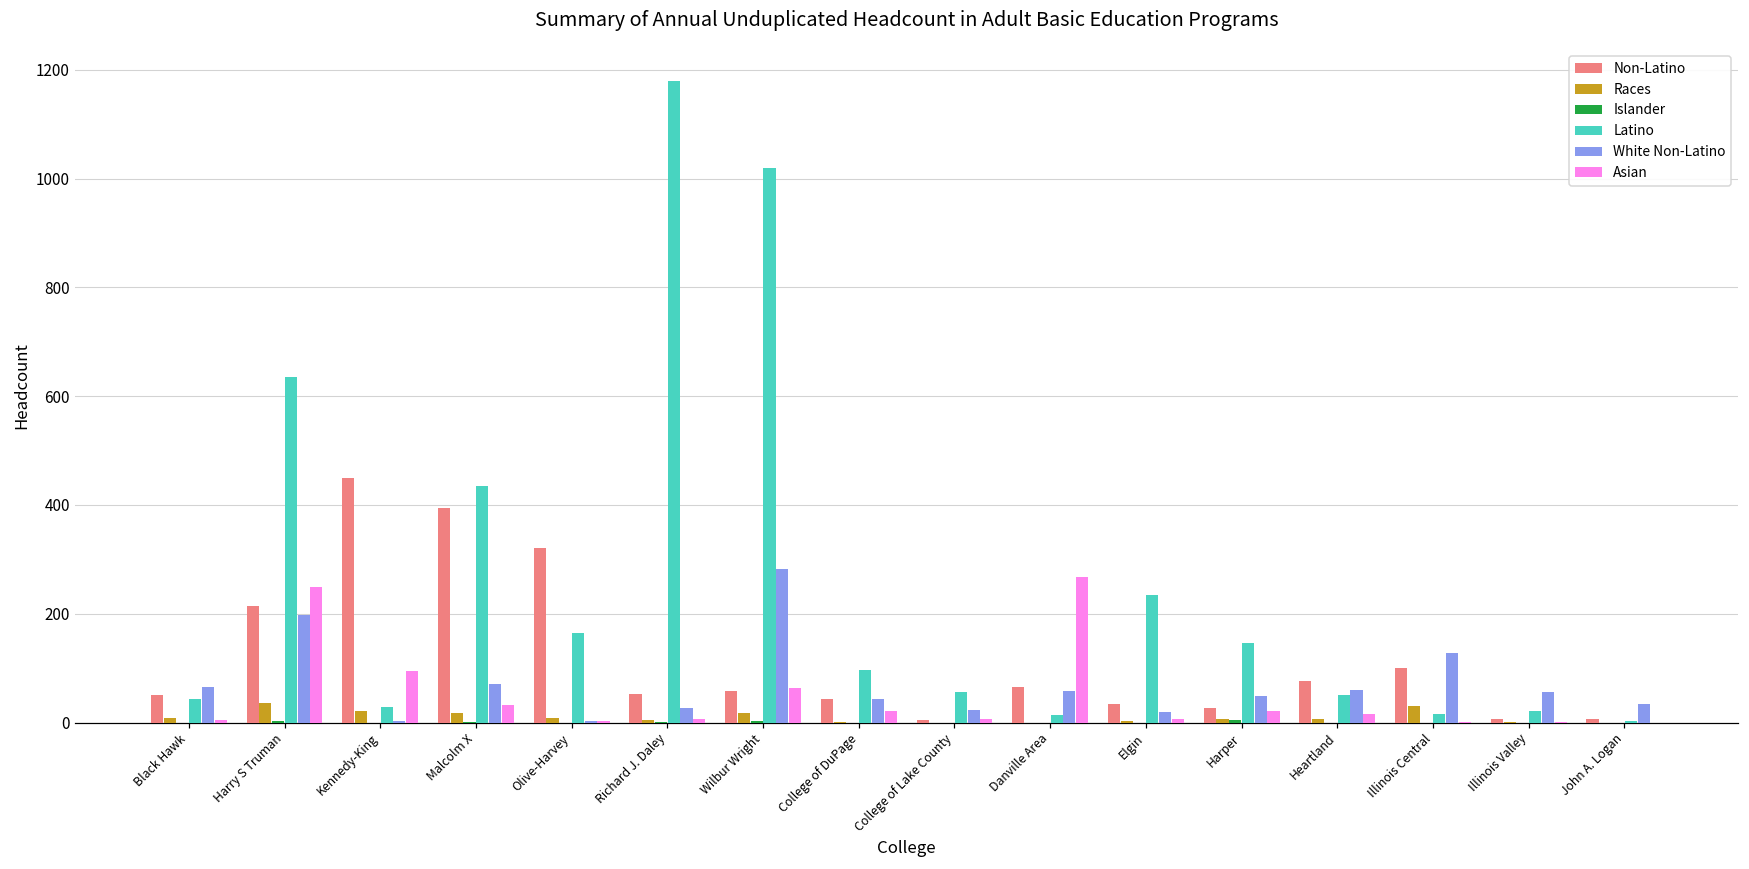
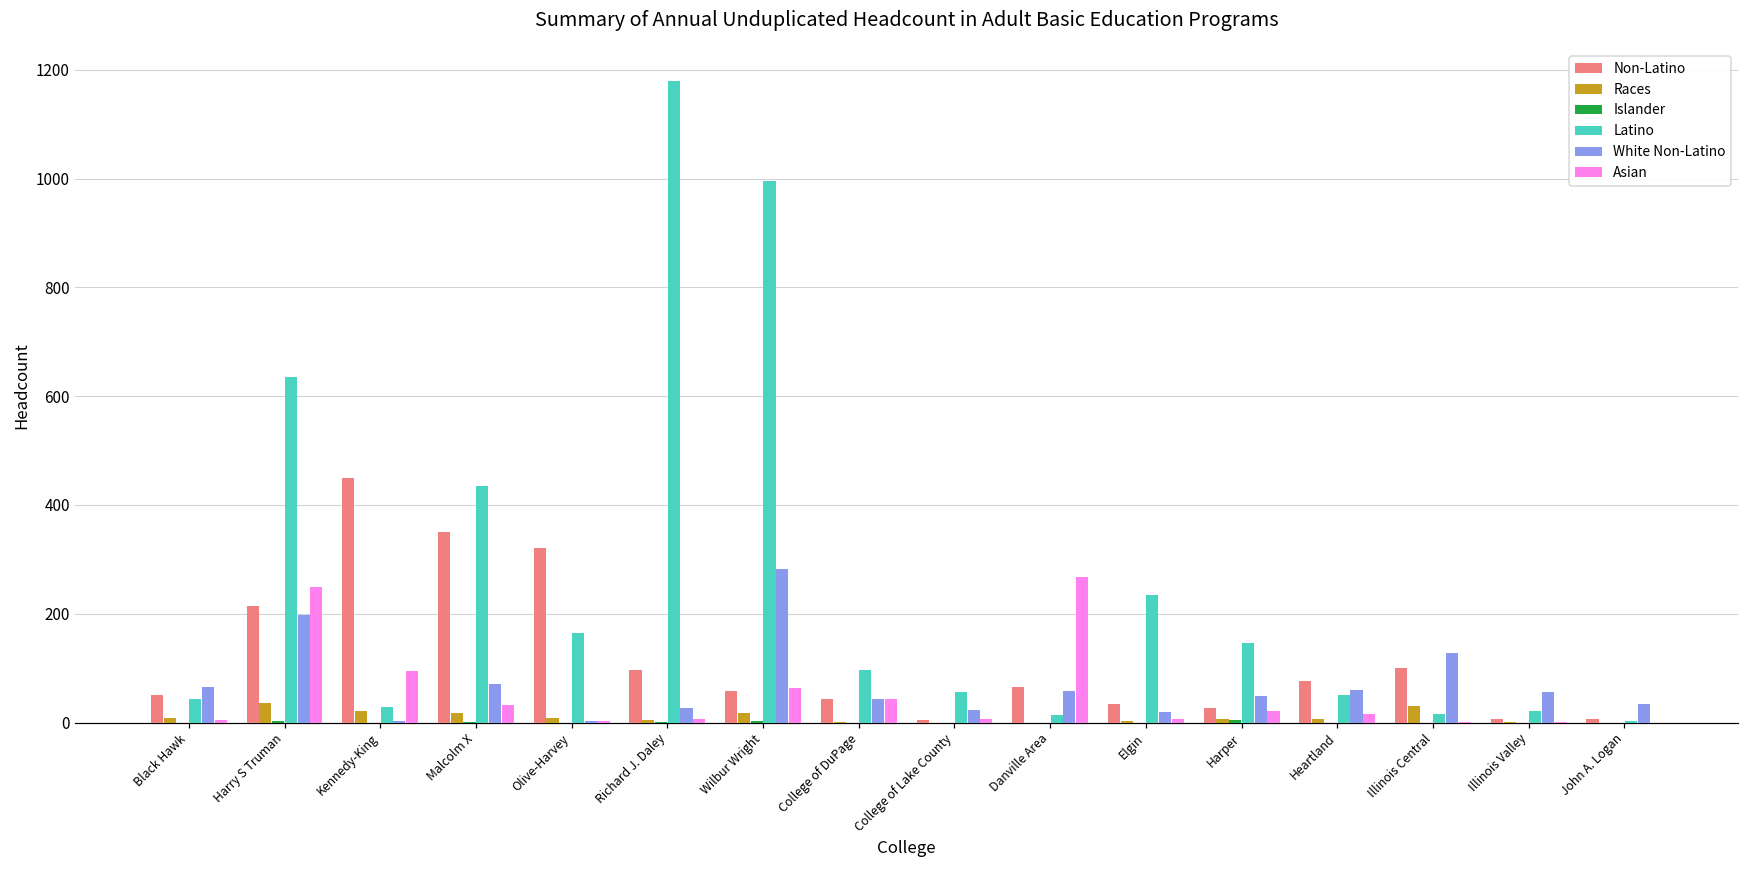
  {
    "Non-Latino": {
      "Black Hawk": 50,
      "Harry S Truman": 220,
      "Kennedy-King": 450,
-     "Malcolm X": 390,
+     "Malcolm X": 350,
      "Olive-Harvey": 320,
-     "Richard J. Daley": 50,
+     "Richard J. Daley": 100,
      "Wilbur Wright": 60,
      "College of DuPage": 40,
      "Danville Area": 70,
      "Elgin": 30,
      "Harper": 30,
      "Heartland": 80,
      "Illinois Central": 100,
      "Illinois Valley": 10,
      "John A. Logan": 10
    },
    "Races": {
      "Black Hawk": 10,
      "Harry S Truman": 40,
      "Kennedy-King": 20,
      "Malcolm X": 20,
      "Olive-Harvey": 10,
      "Wilbur Wright": 20,
      "College of Lake County": 0,
      "Danville Area": 0,
      "Harper": 10,
      "Heartland": 10,
      "Illinois Central": 30,
      "John A. Logan": 0
    },
    "Islander": {
      "Black Hawk": 0,
      "Kennedy-King": 0,
      "Olive-Harvey": 0,
      "College of DuPage": 0,
      "College of Lake County": 0,
      "Danville Area": 0,
      "Elgin": 0,
      "Heartland": 0,
      "Illinois Central": 0,
      "Illinois Valley": 0,
      "John A. Logan": 0
    },
    "Latino": {
      "Black Hawk": 40,
      "Harry S Truman": 640,
      "Kennedy-King": 30,
      "Malcolm X": 440,
      "Olive-Harvey": 170,
      "Richard J. Daley": 1180,
-     "Wilbur Wright": 1020,
+     "Wilbur Wright": 1000,
      "College of DuPage": 100,
      "College of Lake County": 60,
      "Danville Area": 10,
      "Elgin": 240,
      "Harper": 150,
      "Heartland": 50,
      "Illinois Central": 20,
      "Illinois Valley": 20
    },
    "White Non-Latino": {
      "Black Hawk": 70,
      "Harry S Truman": 200,
      "Malcolm X": 70,
      "Richard J. Daley": 30,
      "Wilbur Wright": 280,
      "College of DuPage": 40,
      "College of Lake County": 20,
      "Danville Area": 60,
      "Elgin": 20,
      "Harper": 50,
      "Heartland": 60,
      "Illinois Central": 130,
      "Illinois Valley": 60,
      "John A. Logan": 30
    },
    "Asian": {
      "Harry S Truman": 250,
      "Kennedy-King": 100,
      "Malcolm X": 30,
      "Richard J. Daley": 10,
      "Wilbur Wright": 60,
-     "College of DuPage": 20,
+     "College of DuPage": 40,
      "College of Lake County": 10,
      "Danville Area": 270,
      "Elgin": 10,
      "Harper": 20,
      "Heartland": 20,
      "John A. Logan": 0
    }
  }
